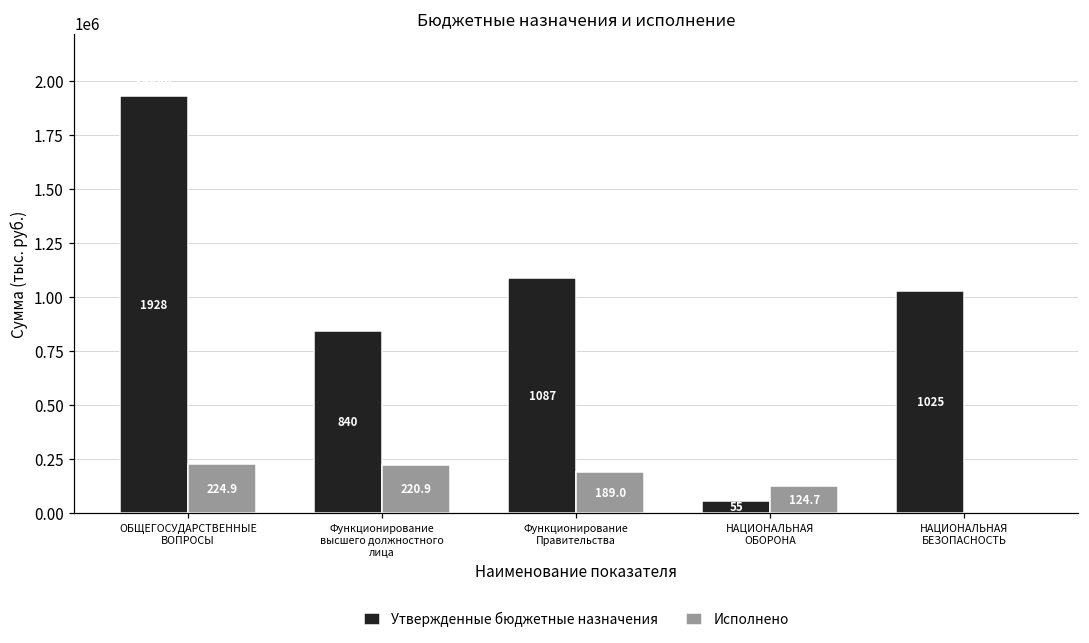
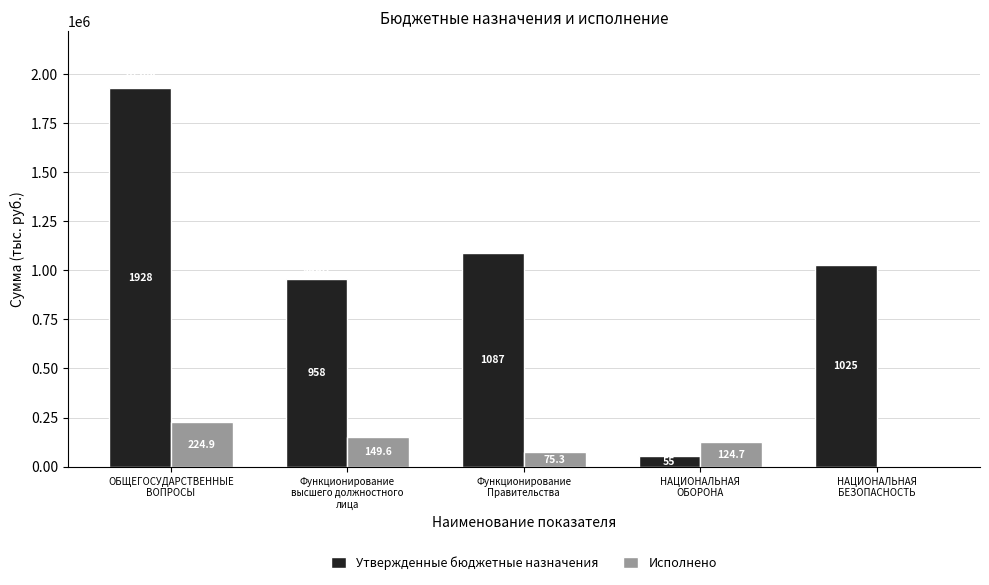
  {
    "Утвержденные бюджетные назначения": {
-     "Функционирование высшего должностного лица": 840
+     "Функционирование высшего должностного лица": 958
    },
    "Исполнено": {
-     "Функционирование высшего должностного лица": 220.9,
-     "Функционирование Правительства": 189.0
+     "Функционирование высшего должностного лица": 149.6,
+     "Функционирование Правительства": 75.3
    }
  }
